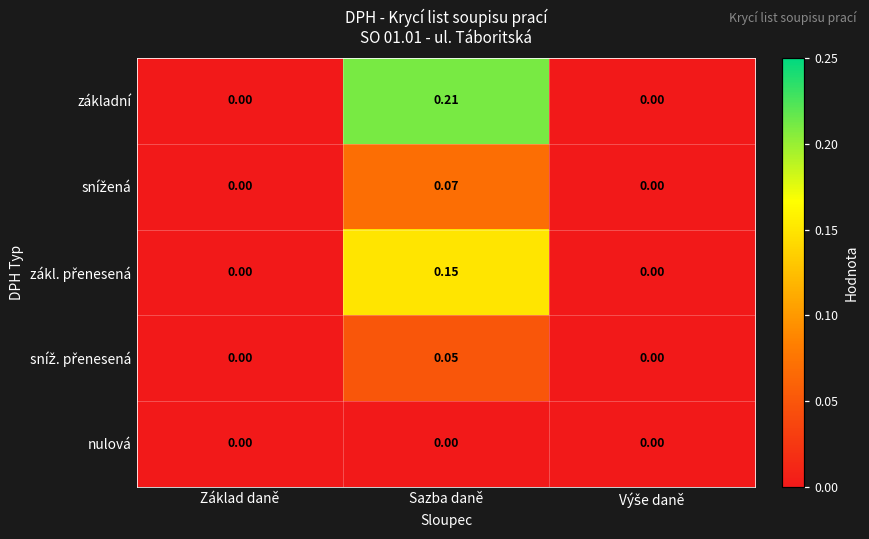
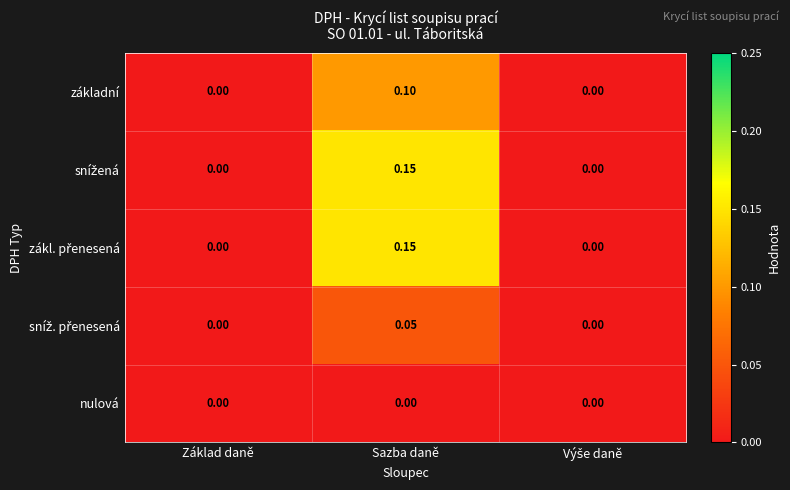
  {
    "základní": {
      "Základ daně": 0.00,
-     "Sazba daně": 0.21,
+     "Sazba daně": 0.10,
      "Výše daně": 0.00
    },
    "snížená": {
      "Základ daně": 0.00,
-     "Sazba daně": 0.07,
+     "Sazba daně": 0.15,
      "Výše daně": 0.00
    },
    "zákl. přenesená": {
      "Základ daně": 0.00,
      "Sazba daně": 0.15,
      "Výše daně": 0.00
    },
    "sníž. přenesená": {
      "Základ daně": 0.00,
      "Sazba daně": 0.05,
      "Výše daně": 0.00
    },
    "nulová": {
      "Základ daně": 0.00,
      "Sazba daně": 0.00,
      "Výše daně": 0.00
    }
  }
